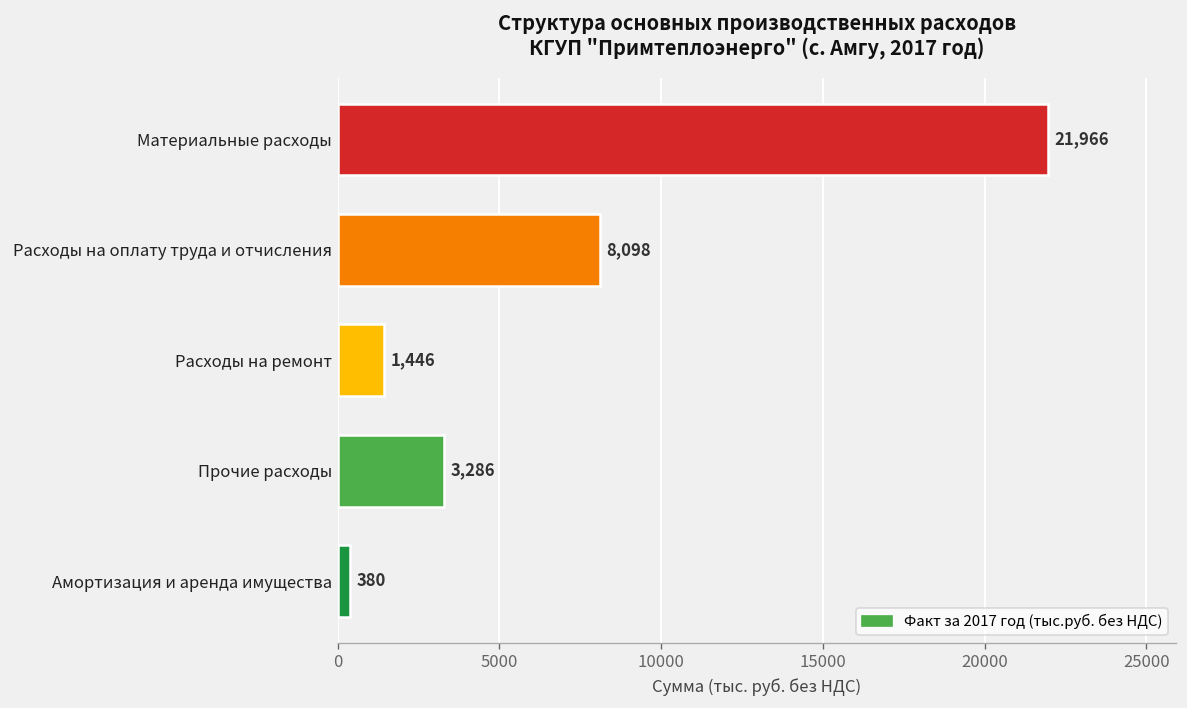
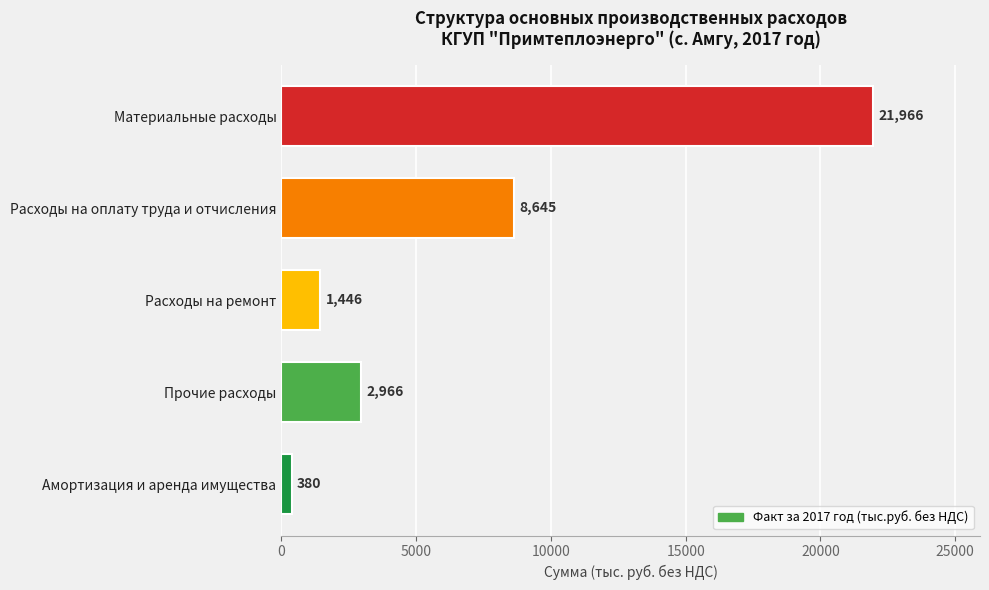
  {
    "Материальные расходы": "21,966",
-   "Расходы на оплату труда и отчисления": "8,098",
+   "Расходы на оплату труда и отчисления": "8,645",
    "Расходы на ремонт": "1,446",
-   "Прочие расходы": "3,286",
+   "Прочие расходы": "2,966",
    "Амортизация и аренда имущества": "380"
  }
